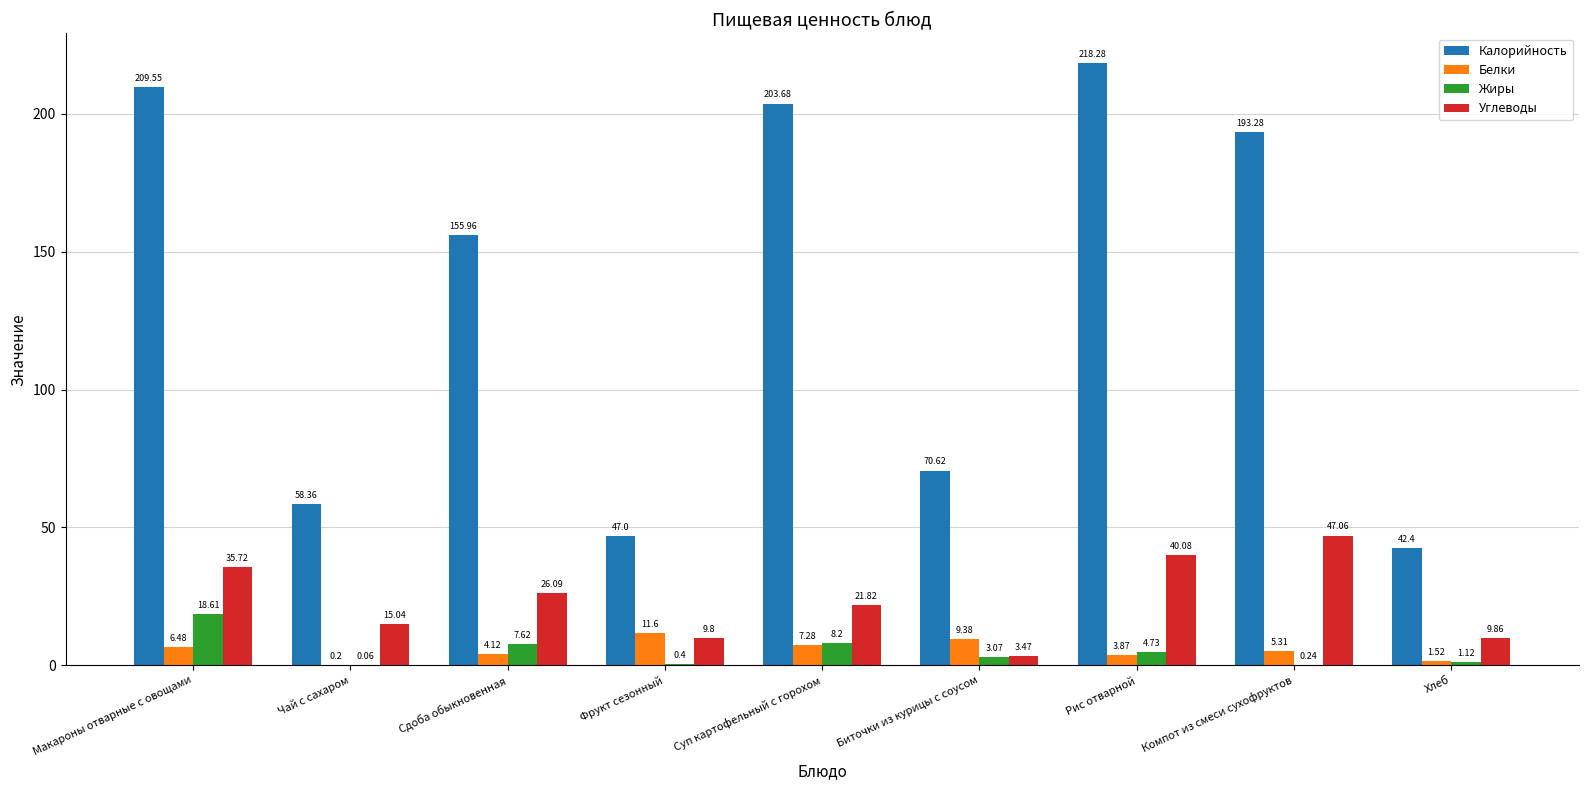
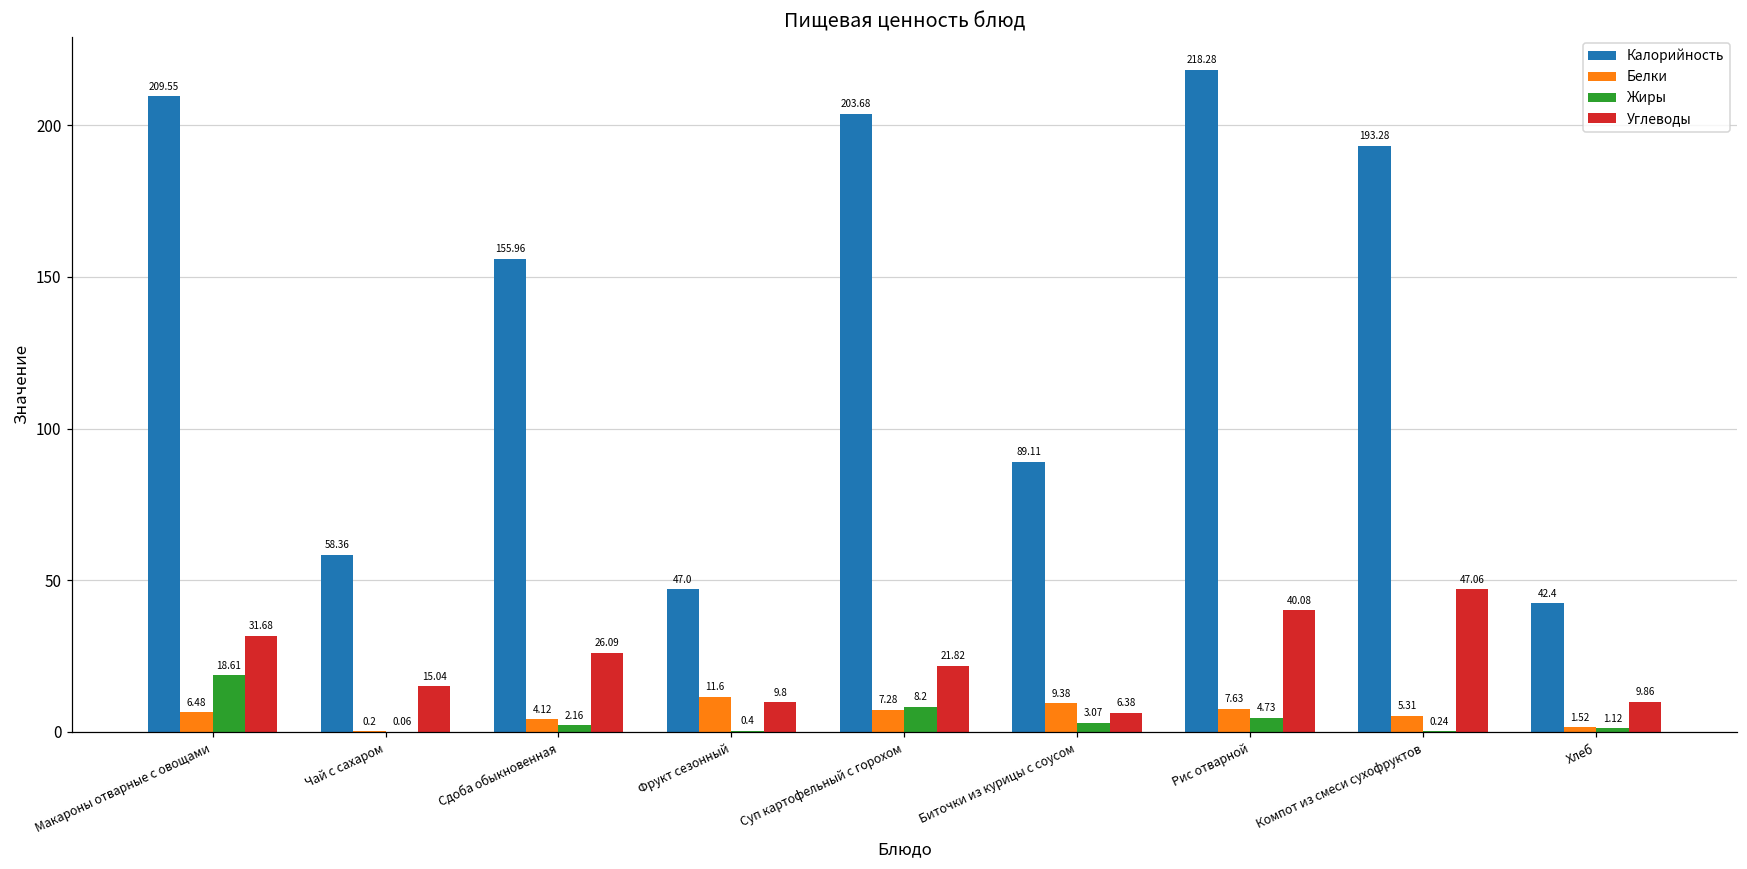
  {
    "Калорийность": {
      "Макароны отварные с овощами": 209.55,
      "Чай с сахаром": 58.36,
      "Сдоба обыкновенная": 155.96,
      "Фрукт сезонный": 47.0,
      "Суп картофельный с горохом": 203.68,
-     "Биточки из курицы с соусом": 70.62,
+     "Биточки из курицы с соусом": 89.11,
      "Рис отварной": 218.28,
      "Компот из смеси сухофруктов": 193.28,
      "Хлеб": 42.4
    },
    "Белки": {
      "Макароны отварные с овощами": 6.48,
      "Чай с сахаром": 0.2,
      "Сдоба обыкновенная": 4.12,
      "Фрукт сезонный": 11.6,
      "Суп картофельный с горохом": 7.28,
      "Биточки из курицы с соусом": 9.38,
-     "Рис отварной": 3.87,
+     "Рис отварной": 7.63,
      "Компот из смеси сухофруктов": 5.31,
      "Хлеб": 1.52
    },
    "Жиры": {
      "Макароны отварные с овощами": 18.61,
      "Чай с сахаром": 0.06,
-     "Сдоба обыкновенная": 7.62,
+     "Сдоба обыкновенная": 2.16,
      "Фрукт сезонный": 0.4,
      "Суп картофельный с горохом": 8.2,
      "Биточки из курицы с соусом": 3.07,
      "Рис отварной": 4.73,
      "Компот из смеси сухофруктов": 0.24,
      "Хлеб": 1.12
    },
    "Углеводы": {
-     "Макароны отварные с овощами": 35.72,
+     "Макароны отварные с овощами": 31.68,
      "Чай с сахаром": 15.04,
      "Сдоба обыкновенная": 26.09,
      "Фрукт сезонный": 9.8,
      "Суп картофельный с горохом": 21.82,
-     "Биточки из курицы с соусом": 3.47,
+     "Биточки из курицы с соусом": 6.38,
      "Рис отварной": 40.08,
      "Компот из смеси сухофруктов": 47.06,
      "Хлеб": 9.86
    }
  }
